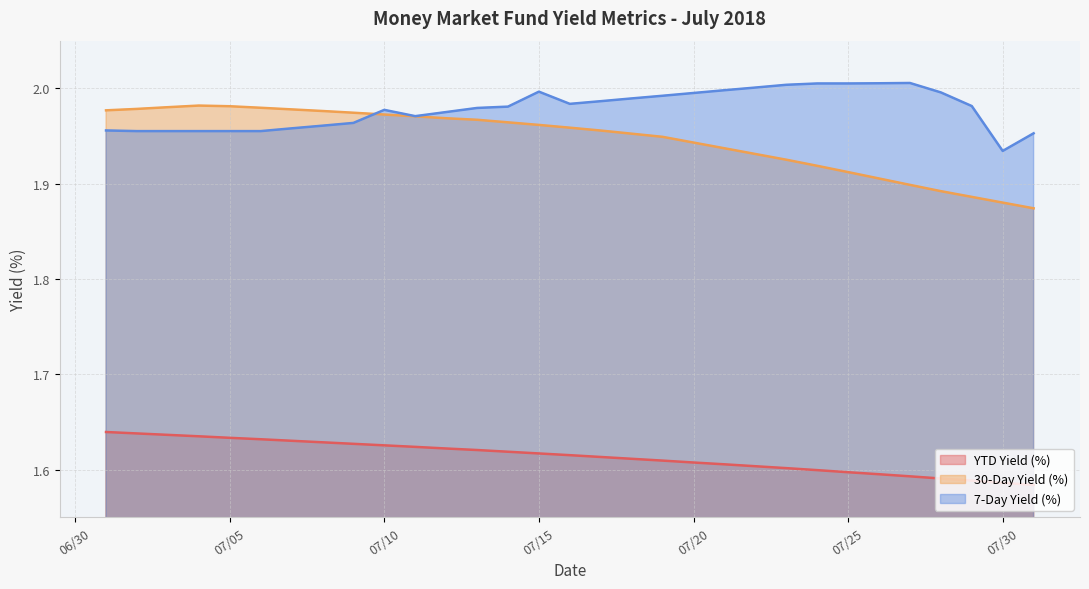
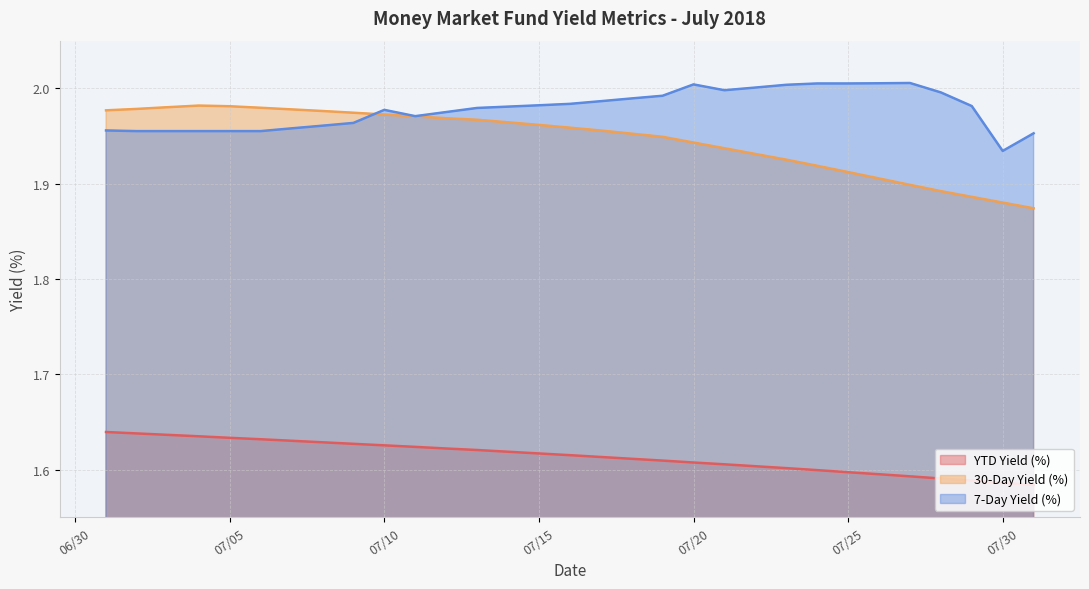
  {
    "7-Day Yield (%)": {
      "07/05": 1.96,
      "07/10": 1.98,
-     "07/15": 2.00,
-     "07/20": 1.995,
+     "07/15": 1.98,
+     "07/20": 2.004,
      "07/25": 2.01,
      "07/30": 1.93
    }
  }
